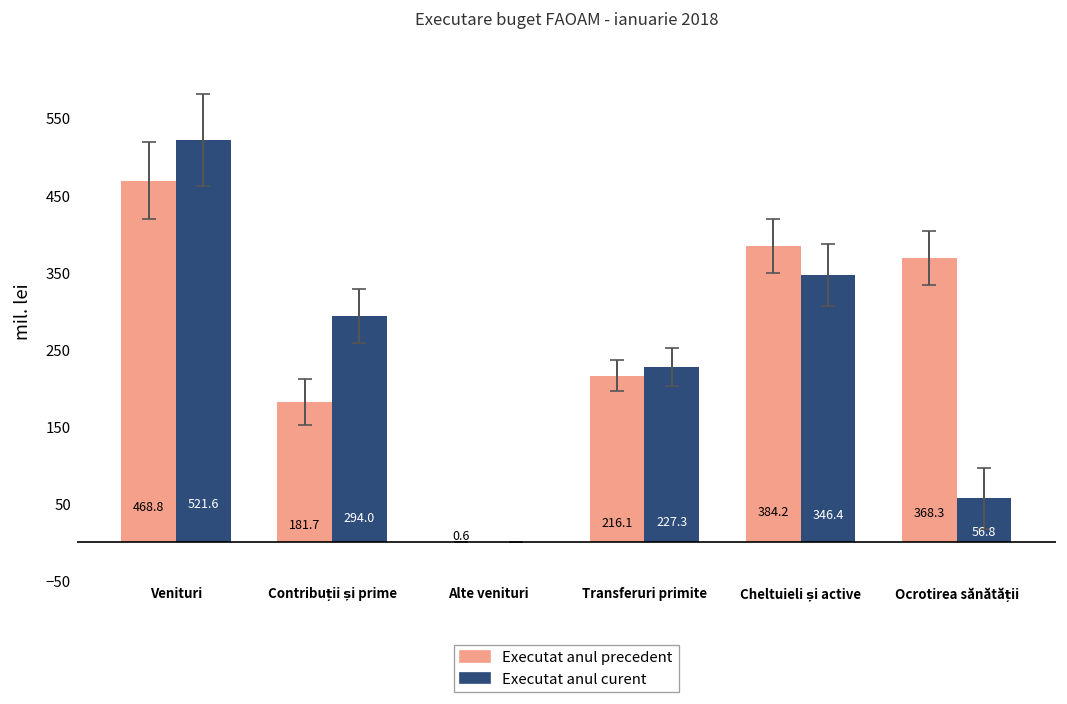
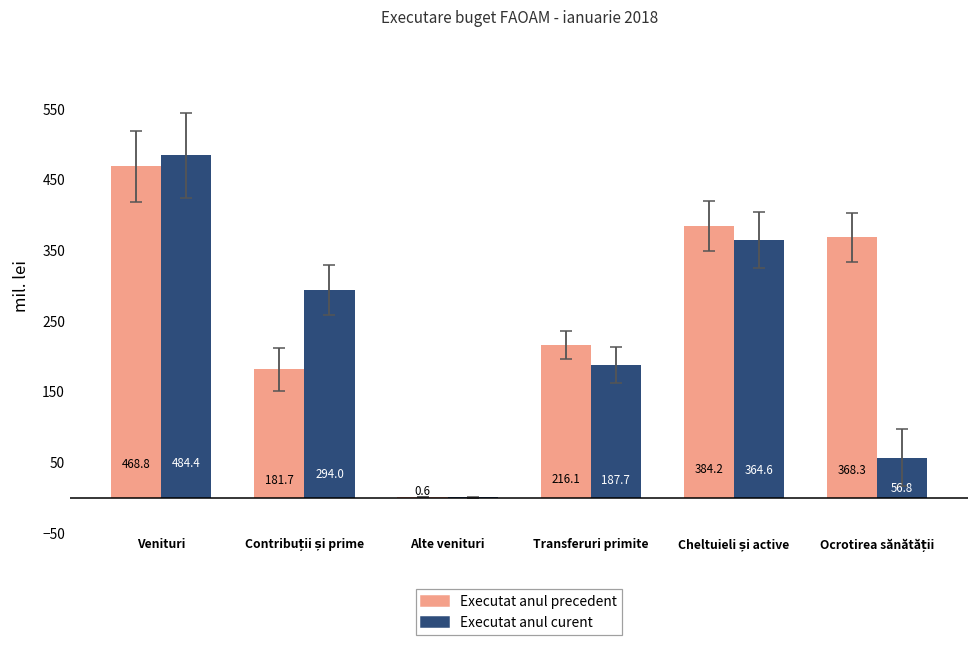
  {
    "Executat anul precedent": {
      "Venituri": 468.8,
      "Contribuții și prime": 181.7,
      "Transferuri primite": 216.1,
      "Cheltuieli și active": 384.2,
      "Ocrotirea sănătății": 368.3
    },
    "Executat anul curent": {
-     "Venituri": 521.6,
+     "Venituri": 484.4,
      "Contribuții și prime": 294.0,
-     "Transferuri primite": 227.3,
-     "Cheltuieli și active": 346.4
+     "Transferuri primite": 187.7,
+     "Cheltuieli și active": 364.6
    }
  }
